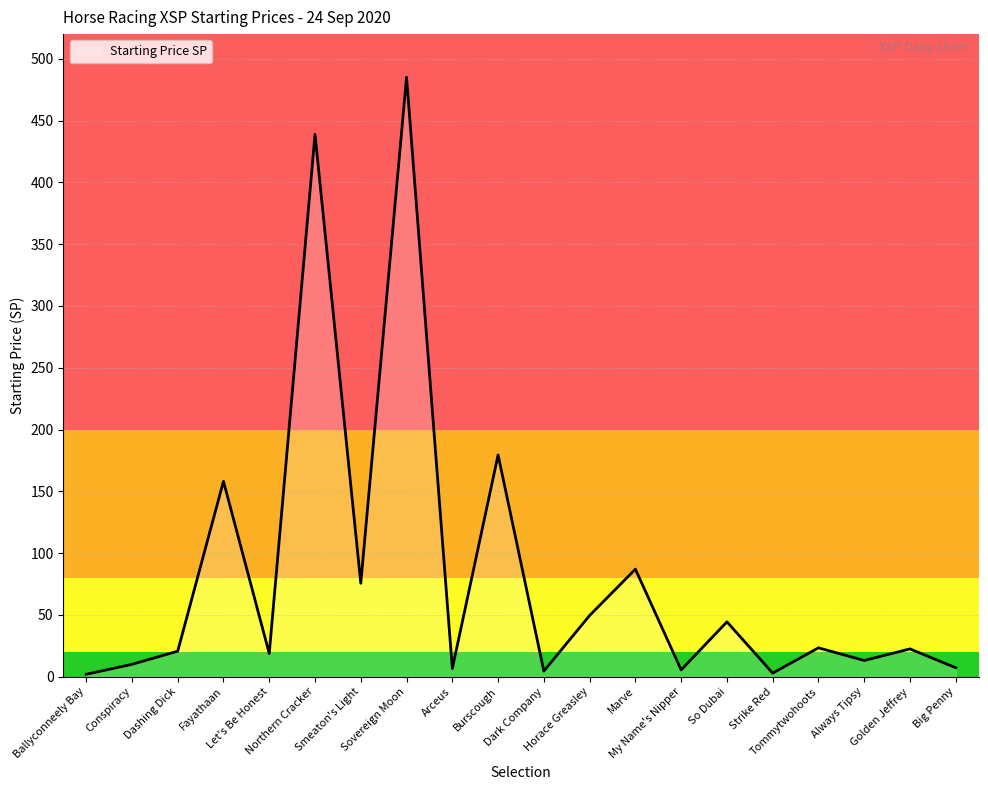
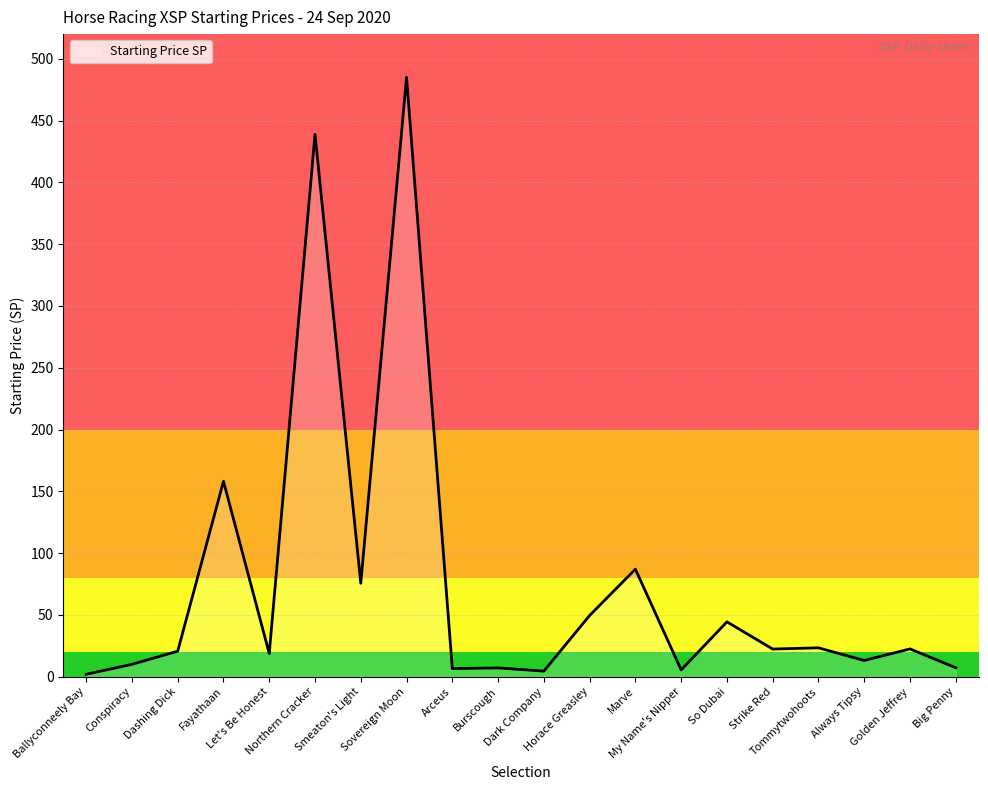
  {
    "Ballyconneely Bay": 2,
    "Conspiracy": 10,
    "Dashing Dick": 21,
    "Fayathaan": 158,
    "Let's Be Honest": 19,
    "Northern Cracker": 439,
    "Smeaton's Light": 76,
    "Sovereign Moon": 485,
    "Arceus": 7,
-   "Burscough": 179,
+   "Burscough": 7,
    "Dark Company": 5,
    "Horace Greasley": 50,
    "Marve": 87,
    "My Name's Nipper": 6,
    "So Dubai": 44,
-   "Strike Red": 3,
+   "Strike Red": 22,
    "Tommytwohoots": 23,
    "Always Tipsy": 13,
    "Golden Jeffrey": 23,
    "Big Penny": 7
  }
